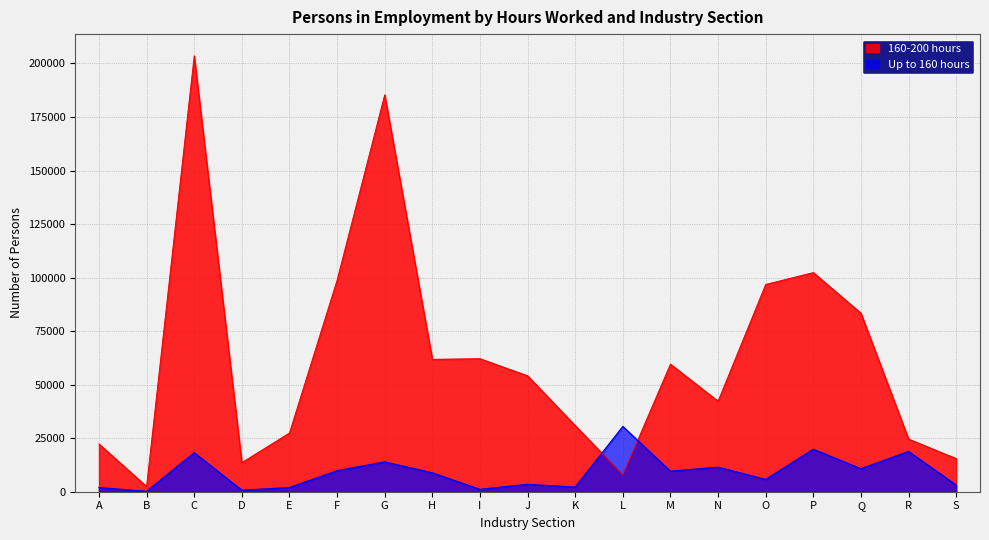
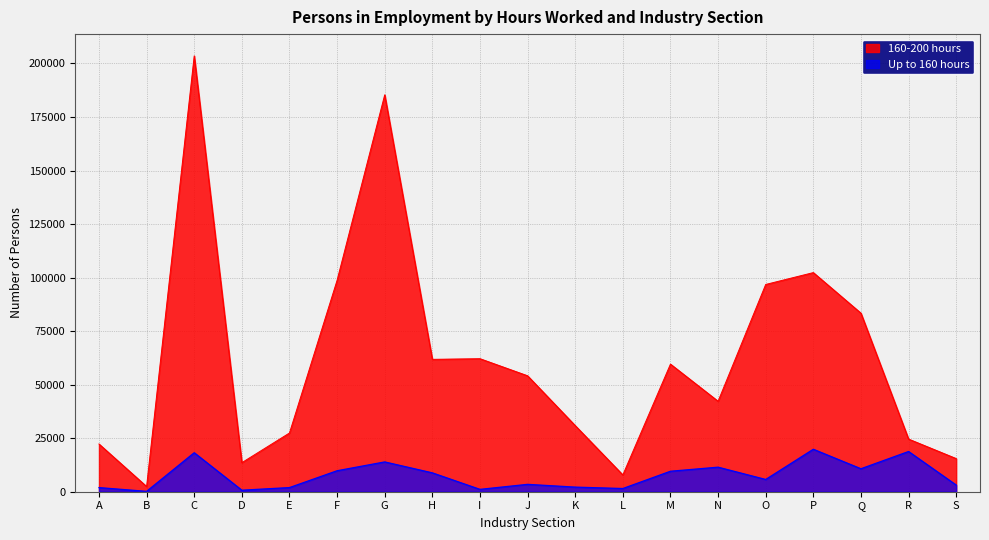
  {
    "160-200 hours": {
      "A": 22000,
      "B": 2000,
      "C": 204000,
      "D": 14000,
      "E": 27000,
      "F": 99000,
      "G": 185000,
      "H": 62000,
      "I": 62000,
      "J": 54000,
      "K": 31000,
      "L": 8000,
      "M": 60000,
      "N": 42000,
      "O": 97000,
      "P": 102000,
      "Q": 83000,
      "R": 25000,
      "S": 15000
    },
    "Up to 160 hours": {
      "A": 2000,
      "B": 0,
      "C": 18000,
      "D": 1000,
      "E": 2000,
      "F": 10000,
      "G": 14000,
      "H": 9000,
      "I": 1000,
      "J": 3000,
      "K": 2000,
-     "L": 30000,
+     "L": 2000,
      "M": 10000,
      "N": 11000,
      "O": 6000,
      "P": 20000,
      "Q": 11000,
      "R": 19000,
      "S": 3000
    }
  }
